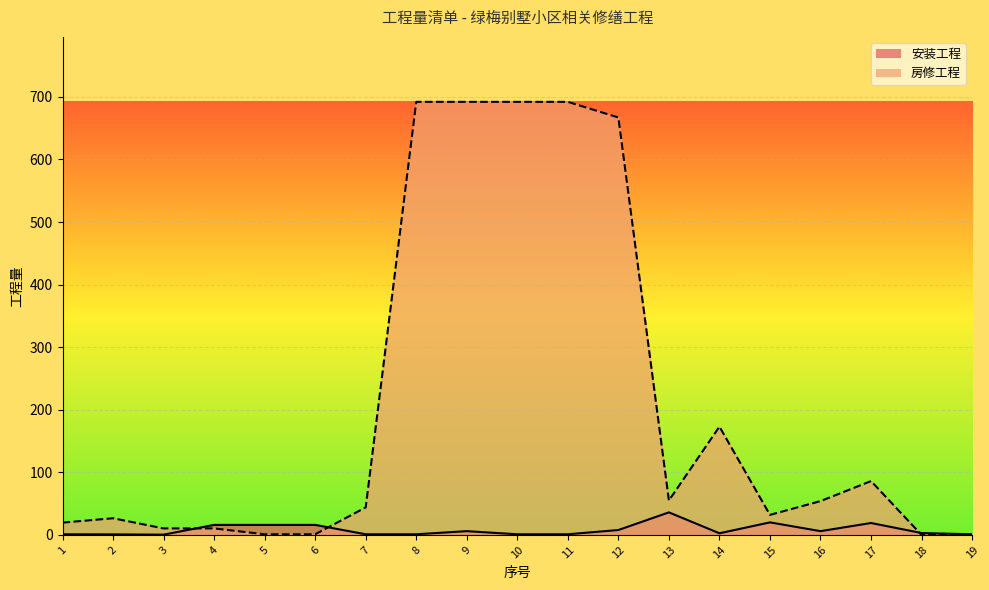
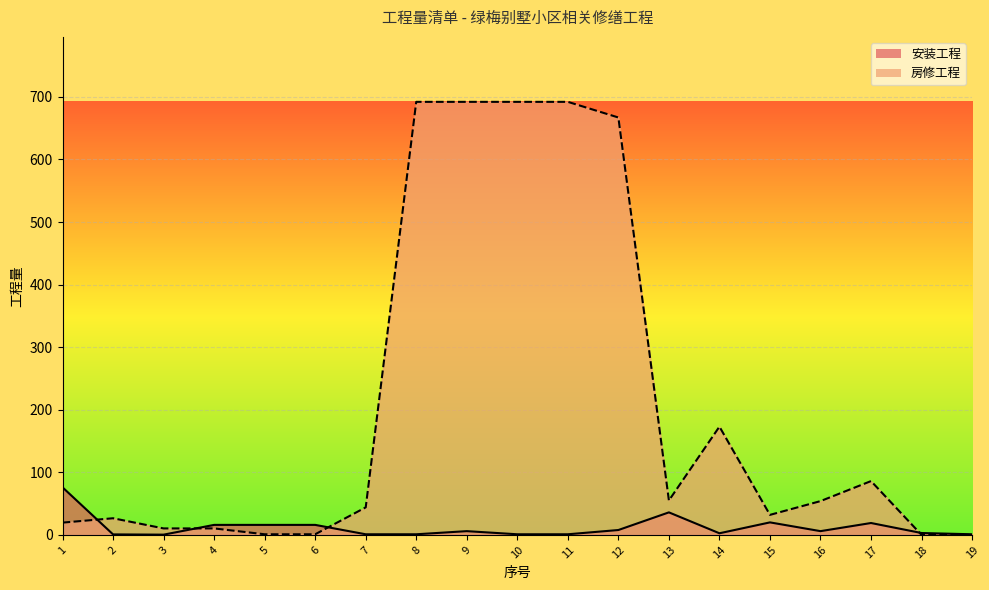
  {
    "安装工程": {
-     "1": 0,
+     "1": 80,
      "2": 0,
      "3": 0,
      "4": 20,
      "5": 20,
      "6": 20,
      "7": 0,
      "8": 0,
      "9": 10,
      "10": 0,
      "11": 0,
      "12": 10,
      "13": 40,
      "14": 0,
      "15": 20,
      "16": 10,
      "17": 20
    },
    "房修工程": {
      "1": 20,
      "2": 30,
      "3": 10,
      "4": 10,
      "5": 0,
      "6": 0,
      "7": 40,
      "8": 690,
      "9": 690,
      "10": 690,
      "11": 690,
      "12": 670,
      "13": 60,
      "14": 170,
      "15": 30,
      "16": 50,
      "17": 90
    }
  }
